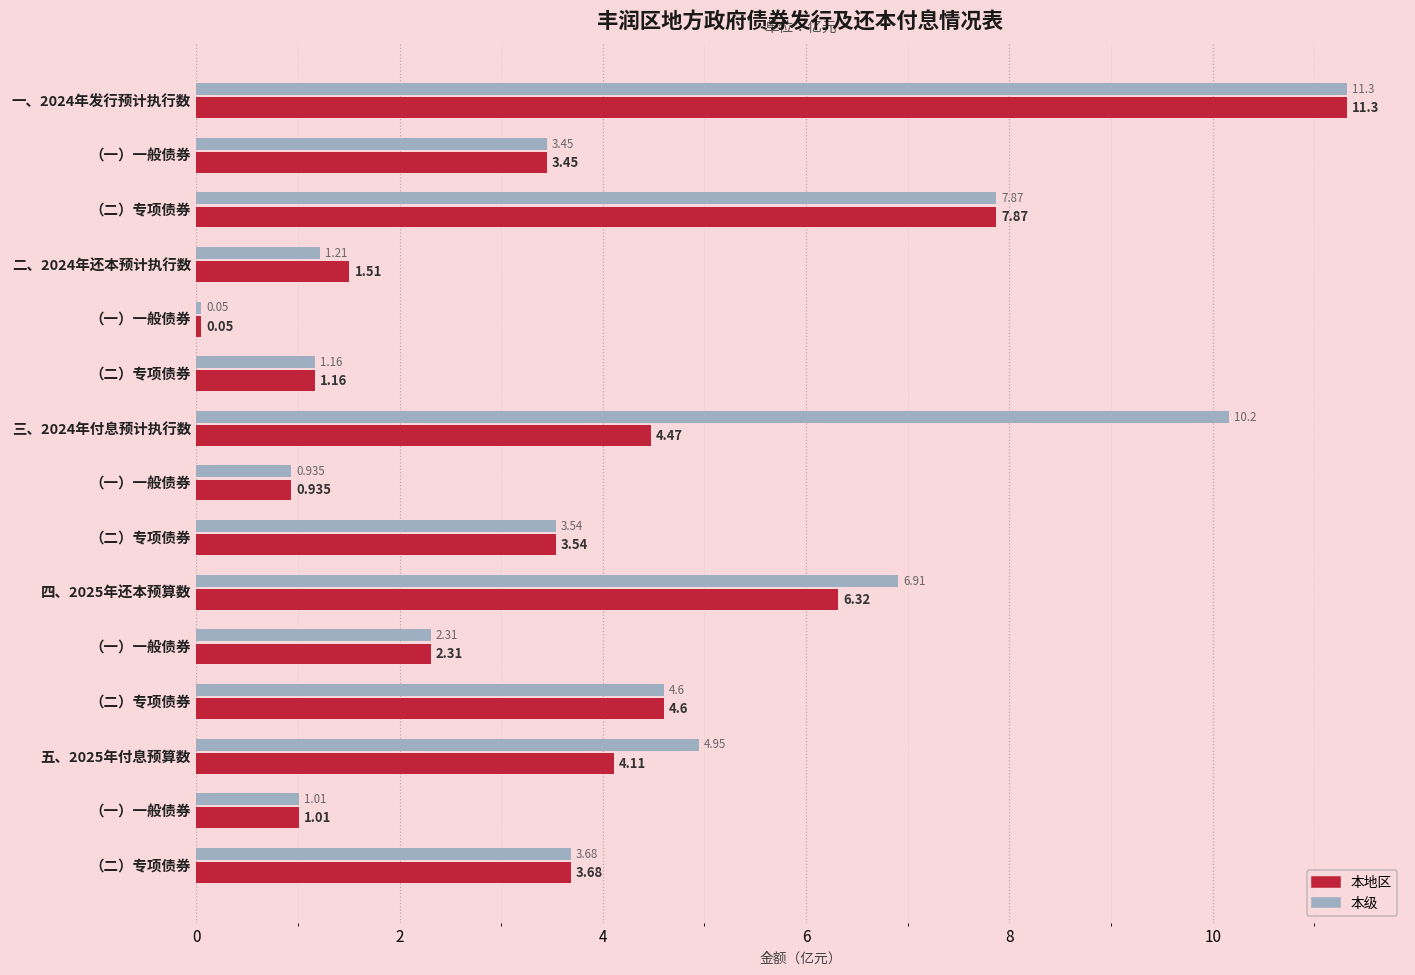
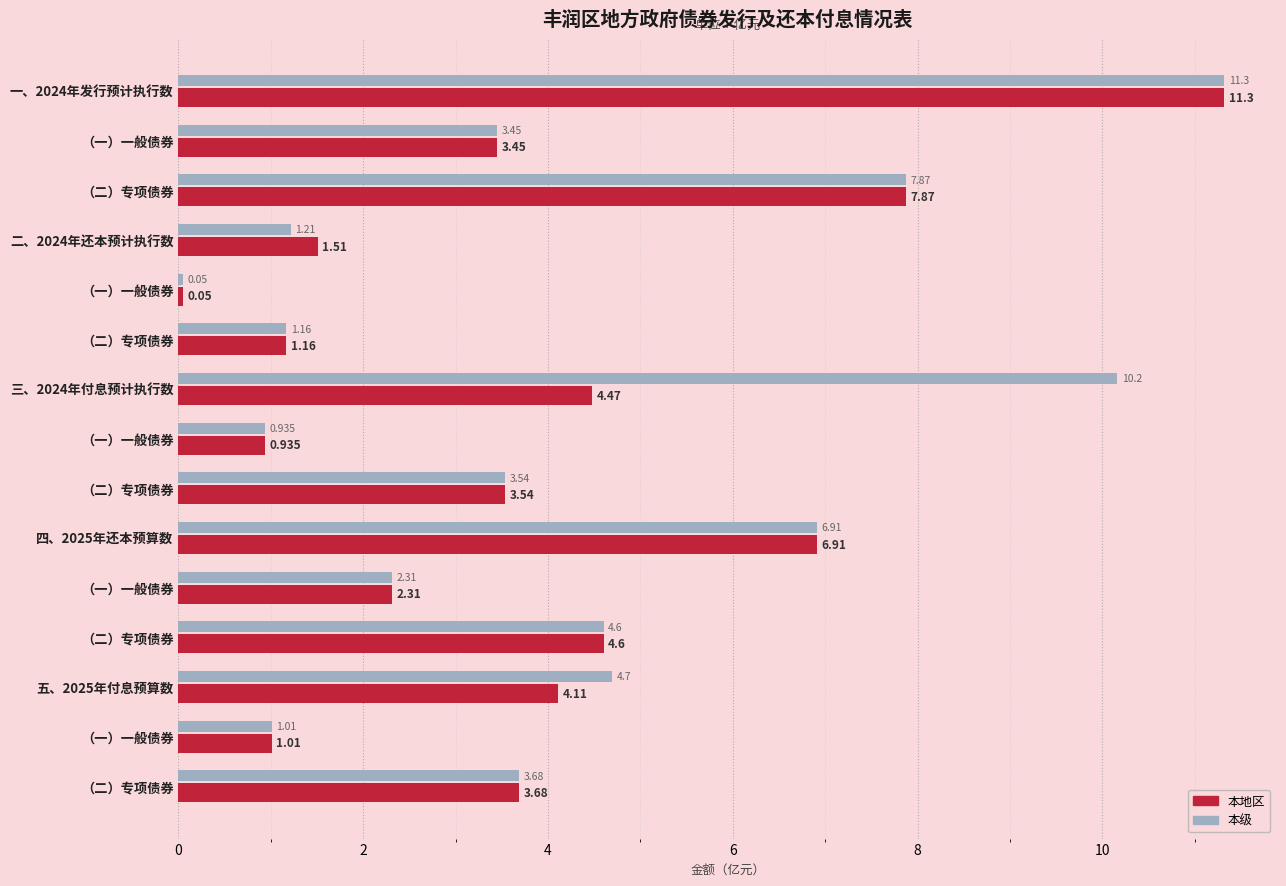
  {
    "本地区": {
      "一、2024年发行预计执行数": 11.3,
      "二、2024年还本预计执行数": 1.51,
      "三、2024年付息预计执行数": 4.47,
-     "四、2025年还本预算数": 6.32,
+     "四、2025年还本预算数": 6.91,
      "五、2025年付息预算数": 4.11
    },
    "本级": {
      "一、2024年发行预计执行数": 11.3,
      "二、2024年还本预计执行数": 1.21,
      "三、2024年付息预计执行数": 10.2,
      "四、2025年还本预算数": 6.91,
-     "五、2025年付息预算数": 4.95
+     "五、2025年付息预算数": 4.7
    }
  }
